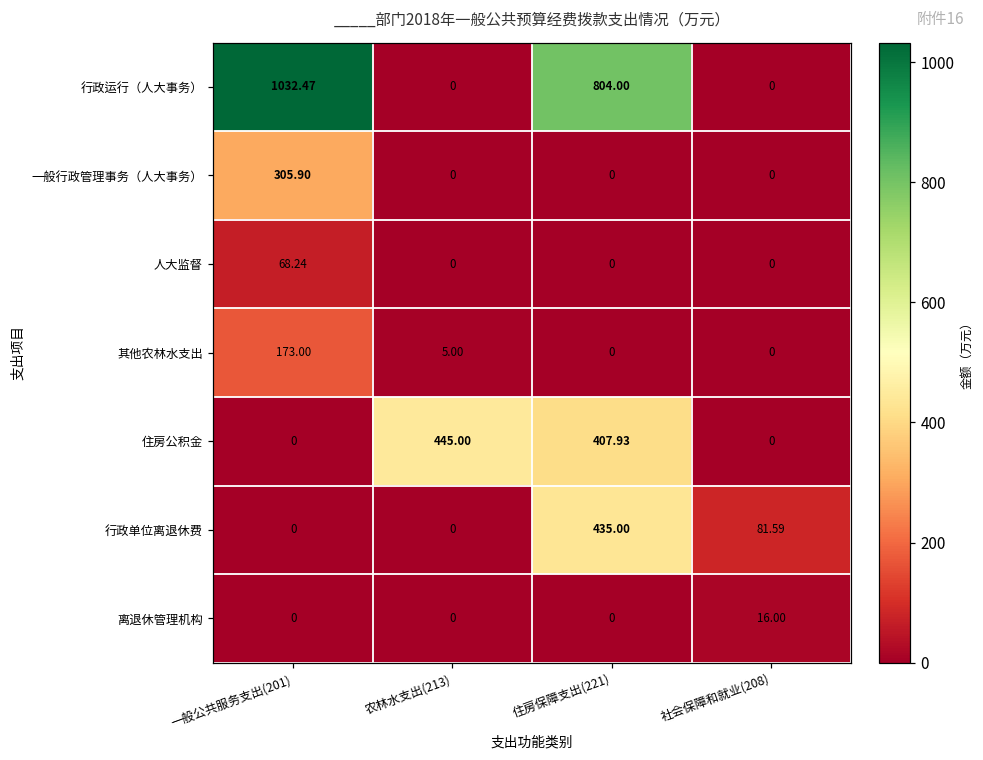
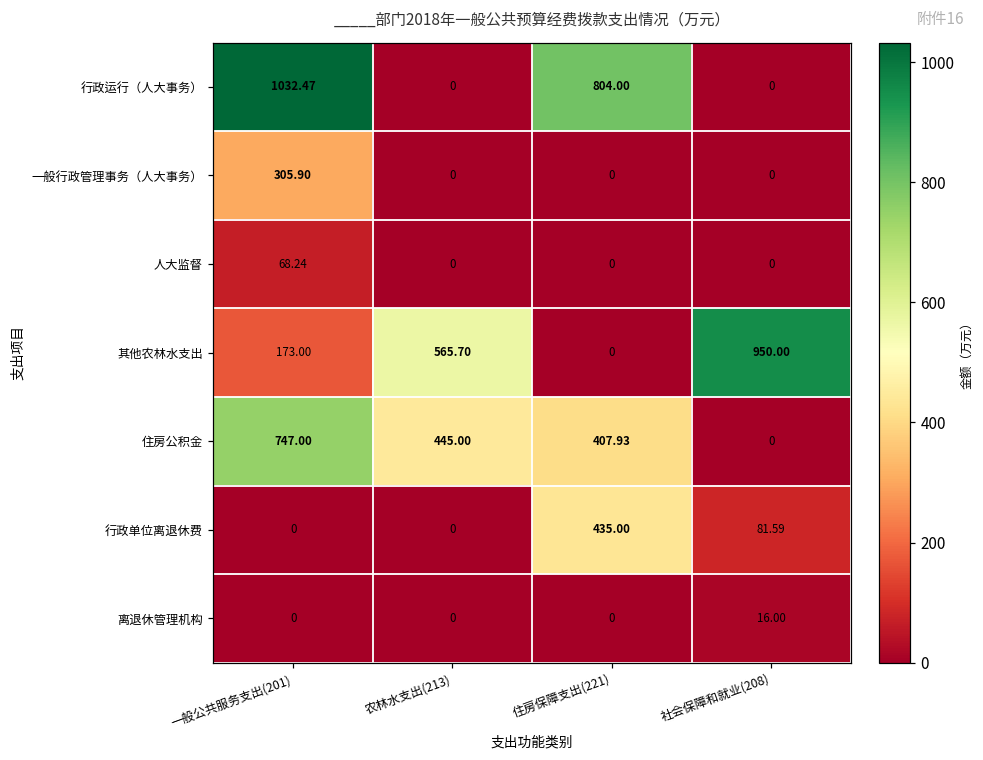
  {
    "行政运行（人大事务）": {
      "一般公共服务支出(201)": 1032.47,
      "农林水支出(213)": 0,
      "住房保障支出(221)": 804.00,
      "社会保障和就业(208)": 0
    },
    "一般行政管理事务（人大事务）": {
      "一般公共服务支出(201)": 305.90,
      "农林水支出(213)": 0,
      "住房保障支出(221)": 0,
      "社会保障和就业(208)": 0
    },
    "人大监督": {
      "一般公共服务支出(201)": 68.24,
      "农林水支出(213)": 0,
      "住房保障支出(221)": 0,
      "社会保障和就业(208)": 0
    },
    "其他农林水支出": {
      "一般公共服务支出(201)": 173.00,
-     "农林水支出(213)": 5.00,
+     "农林水支出(213)": 565.70,
      "住房保障支出(221)": 0,
-     "社会保障和就业(208)": 0
+     "社会保障和就业(208)": 950.00
    },
    "住房公积金": {
-     "一般公共服务支出(201)": 0,
+     "一般公共服务支出(201)": 747.00,
      "农林水支出(213)": 445.00,
      "住房保障支出(221)": 407.93,
      "社会保障和就业(208)": 0
    },
    "行政单位离退休费": {
      "一般公共服务支出(201)": 0,
      "农林水支出(213)": 0,
      "住房保障支出(221)": 435.00,
      "社会保障和就业(208)": 81.59
    },
    "离退休管理机构": {
      "一般公共服务支出(201)": 0,
      "农林水支出(213)": 0,
      "住房保障支出(221)": 0,
      "社会保障和就业(208)": 16.00
    }
  }
